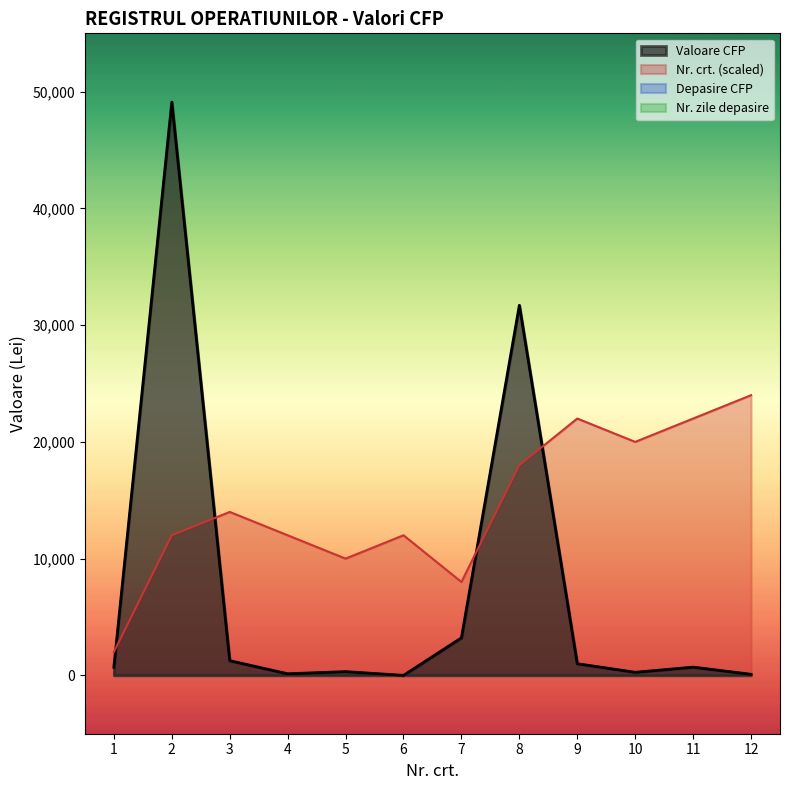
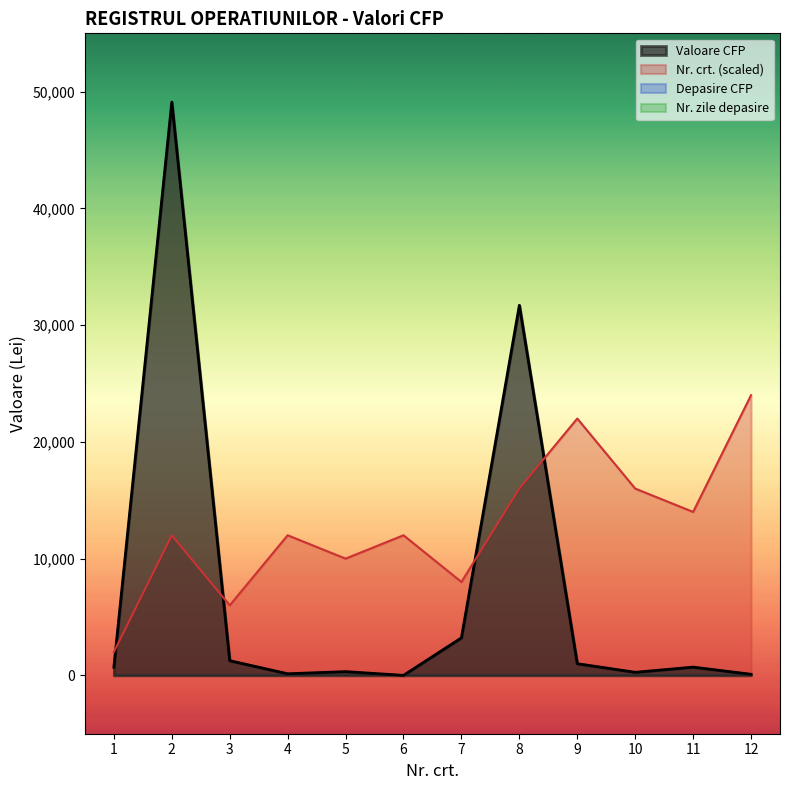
  {
    "Nr. crt. (scaled)": {
      "1": "2,000",
      "2": "12,000",
-     "3": "14,000",
+     "3": "6,000",
      "4": "12,000",
      "5": "10,000",
      "6": "12,000",
      "7": "8,000",
-     "8": "18,000",
+     "8": "16,000",
      "9": "22,000",
-     "10": "20,000",
-     "11": "22,000",
+     "10": "16,000",
+     "11": "14,000",
      "12": "24,000"
    }
  }
